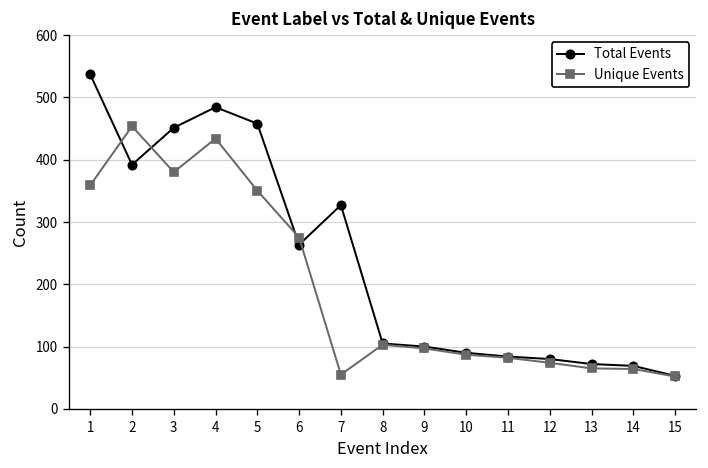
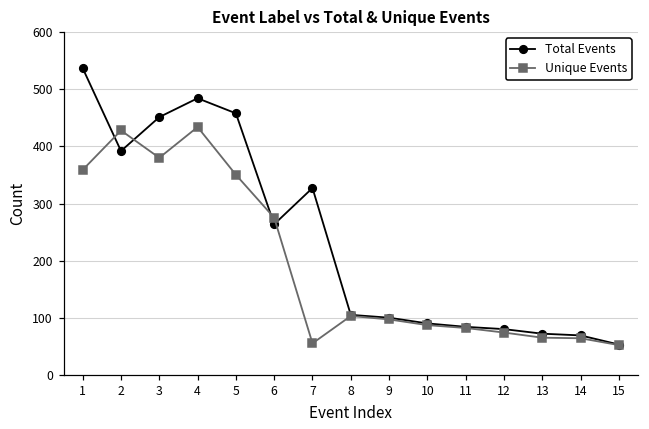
  {
    "Total Events": {
      "1": 540,
      "2": 390,
      "3": 450,
      "4": 480,
      "5": 460,
      "6": 260,
      "7": 330,
      "12": 80,
      "13": 70,
      "14": 70
    },
    "Unique Events": {
      "1": 360,
-     "2": 450,
+     "2": 430,
      "3": 380,
      "4": 430,
      "5": 350,
      "6": 280,
      "7": 60,
      "12": 70,
      "13": 70,
      "14": 60
    }
  }
